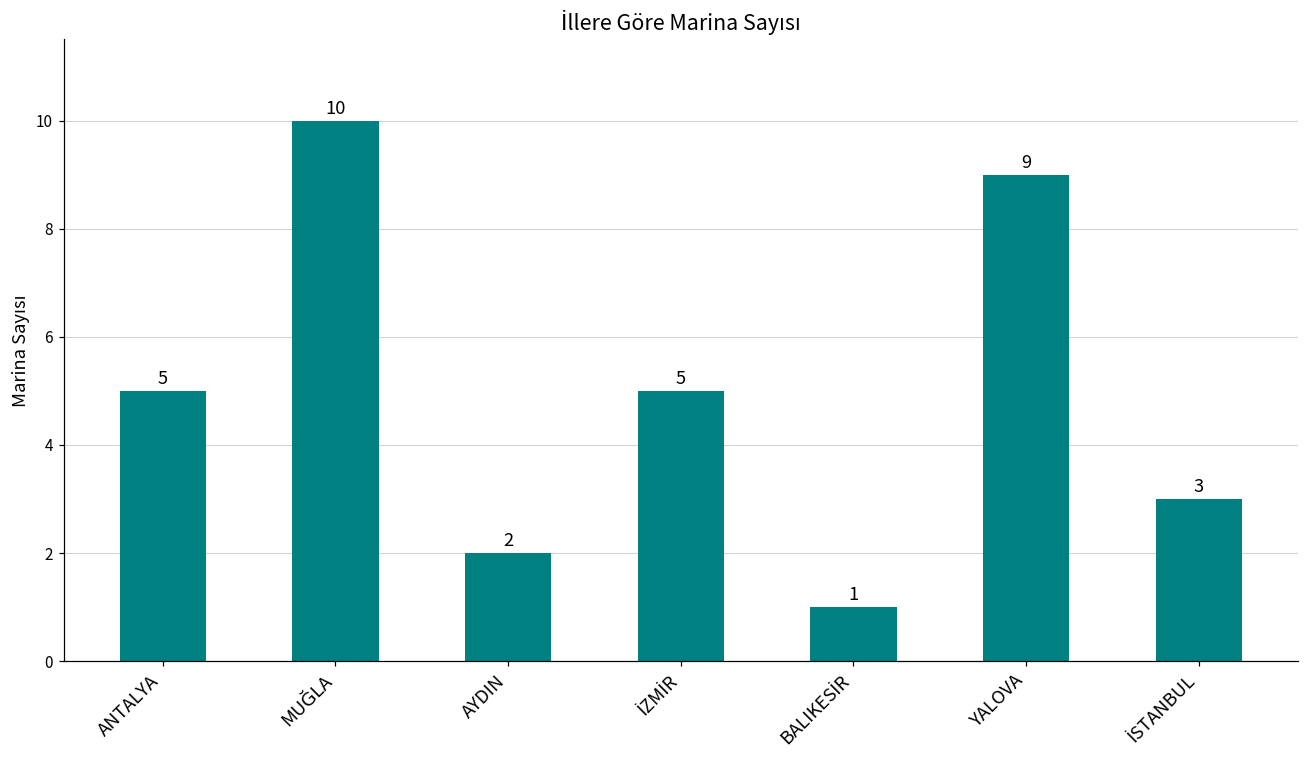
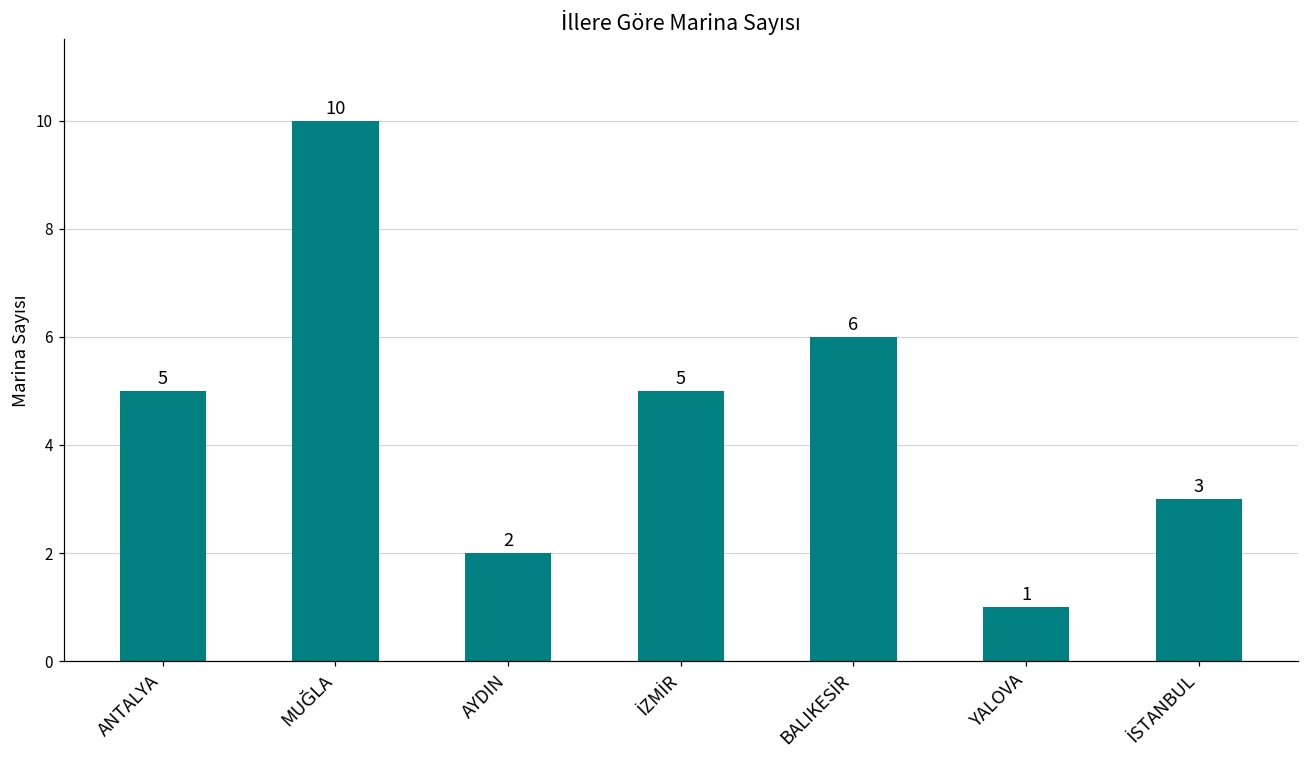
  {
    "ANTALYA": 5,
    "MUĞLA": 10,
    "AYDIN": 2,
    "İZMİR": 5,
-   "BALIKESİR": 1,
-   "YALOVA": 9,
+   "BALIKESİR": 6,
+   "YALOVA": 1,
    "İSTANBUL": 3
  }
